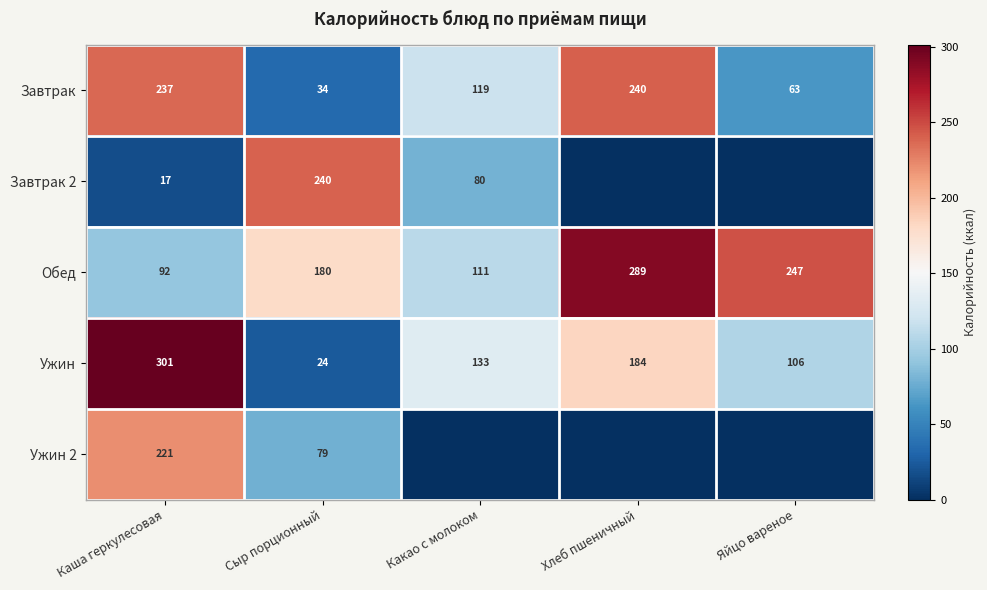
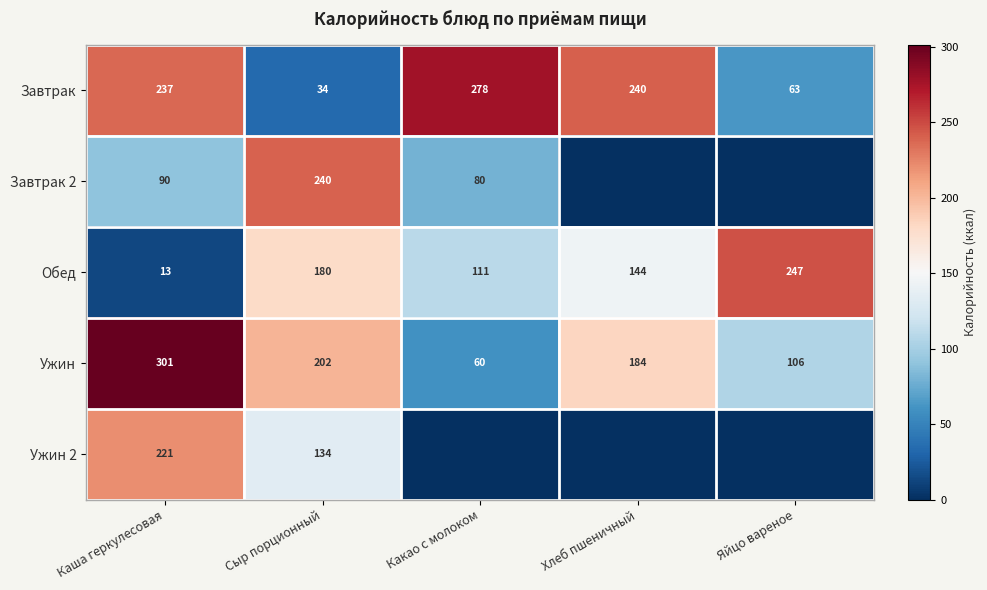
  {
    "Завтрак": {
      "Каша геркулесовая": 237,
      "Сыр порционный": 34,
-     "Какао с молоком": 119,
+     "Какао с молоком": 278,
      "Хлеб пшеничный": 240,
      "Яйцо вареное": 63
    },
    "Завтрак 2": {
-     "Каша геркулесовая": 17,
+     "Каша геркулесовая": 90,
      "Сыр порционный": 240,
      "Какао с молоком": 80
    },
    "Обед": {
-     "Каша геркулесовая": 92,
+     "Каша геркулесовая": 13,
      "Сыр порционный": 180,
      "Какао с молоком": 111,
-     "Хлеб пшеничный": 289,
+     "Хлеб пшеничный": 144,
      "Яйцо вареное": 247
    },
    "Ужин": {
      "Каша геркулесовая": 301,
-     "Сыр порционный": 24,
-     "Какао с молоком": 133,
+     "Сыр порционный": 202,
+     "Какао с молоком": 60,
      "Хлеб пшеничный": 184,
      "Яйцо вареное": 106
    },
    "Ужин 2": {
      "Каша геркулесовая": 221,
-     "Сыр порционный": 79
+     "Сыр порционный": 134
    }
  }
